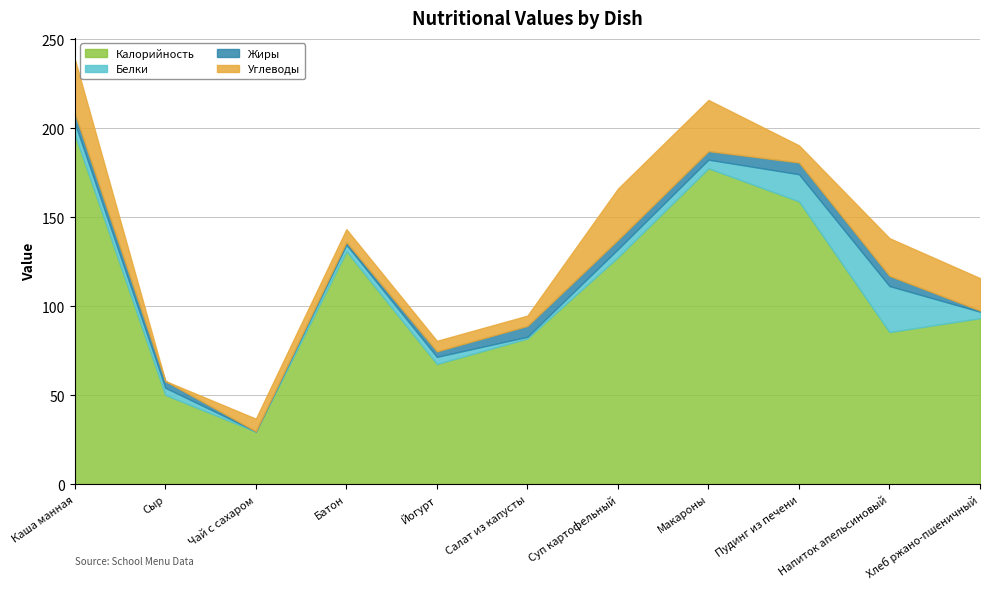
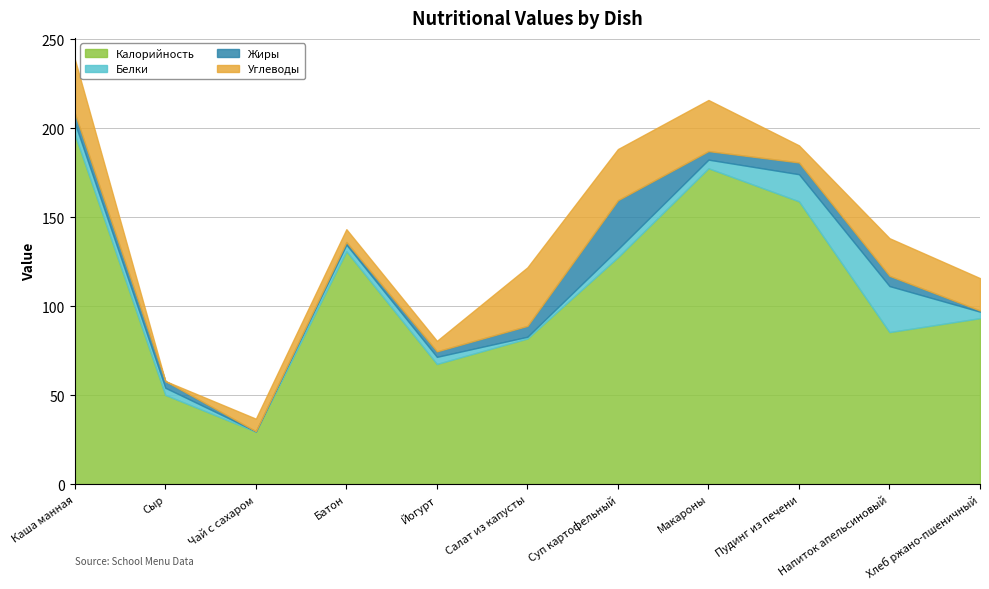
  {
    "Калорийность": {
      "Каша манная": 196,
      "Сыр": 50,
      "Батон": 131,
      "Йогурт": 68,
      "Суп картофельный": 128,
      "Макароны": 178,
      "Пудинг из печени": 159,
      "Напиток апельсиновый": 85,
      "Хлеб ржано-пшеничный": 93
    },
    "Белки": {
      "Каша манная": 7,
      "Сыр": 4,
      "Батон": 4,
      "Йогурт": 4,
      "Суп картофельный": 5,
      "Макароны": 5,
      "Пудинг из печени": 15,
      "Напиток апельсиновый": 26
    },
    "Жиры": {
      "Каша манная": 5,
      "Батон": 1,
      "Йогурт": 3,
      "Салат из капусты": 6,
-     "Суп картофельный": 5,
+     "Суп картофельный": 28,
      "Макароны": 5,
      "Пудинг из печени": 7,
      "Напиток апельсиновый": 6
    },
    "Углеводы": {
      "Каша манная": 30,
      "Чай с сахаром": 7,
      "Батон": 7,
      "Йогурт": 6,
-     "Салат из капусты": 6,
+     "Салат из капусты": 33,
      "Суп картофельный": 29,
      "Макароны": 29,
      "Пудинг из печени": 10,
      "Напиток апельсиновый": 21,
      "Хлеб ржано-пшеничный": 18
    }
  }
